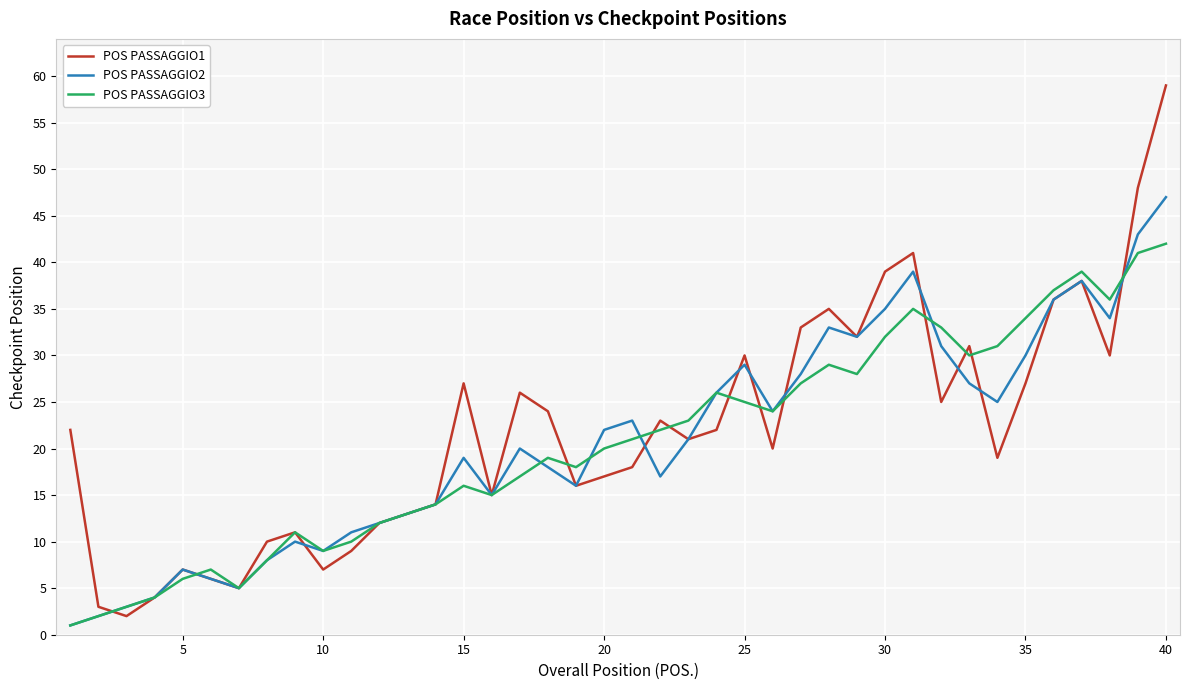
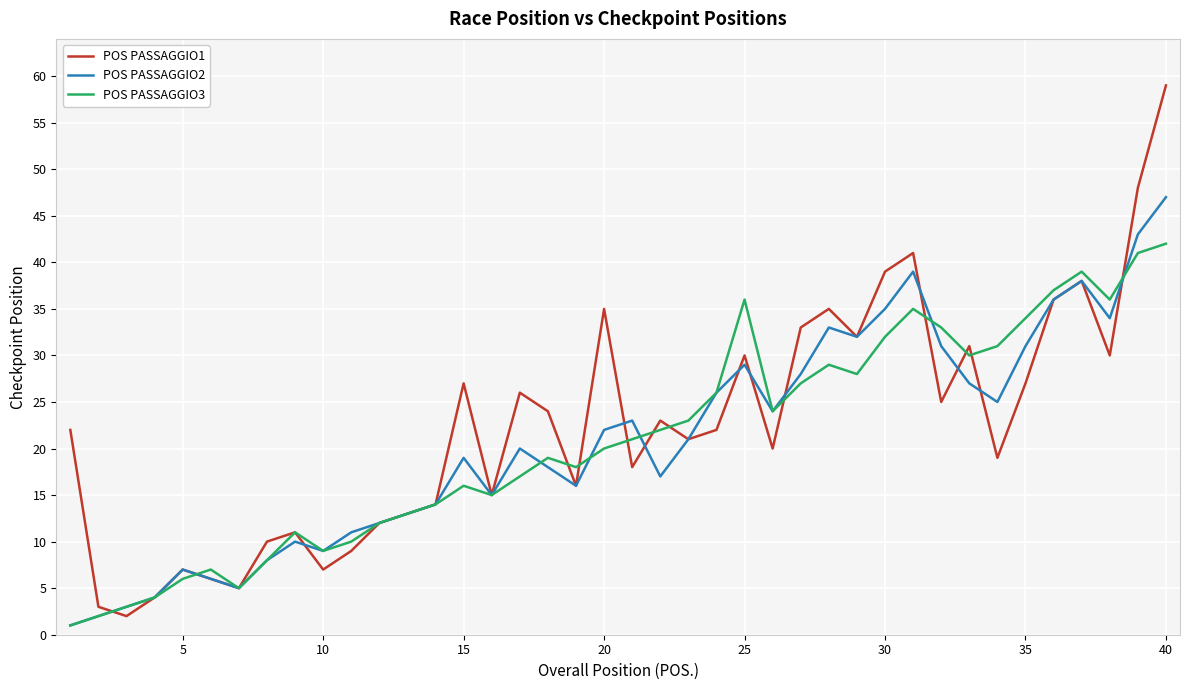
  {
    "POS PASSAGGIO1": {
      "10": 7,
      "15": 27,
-     "20": 17,
+     "20": 35,
      "25": 30,
      "30": 39,
      "35": 27,
      "40": 59
    },
    "POS PASSAGGIO2": {
      "15": 19,
      "20": 22,
      "25": 29,
      "30": 35,
-     "35": 30,
+     "35": 31,
      "40": 47
    },
    "POS PASSAGGIO3": {
      "5": 6,
      "15": 16,
      "20": 20,
-     "25": 25,
+     "25": 36,
      "30": 32,
      "35": 34,
      "40": 42
    }
  }
